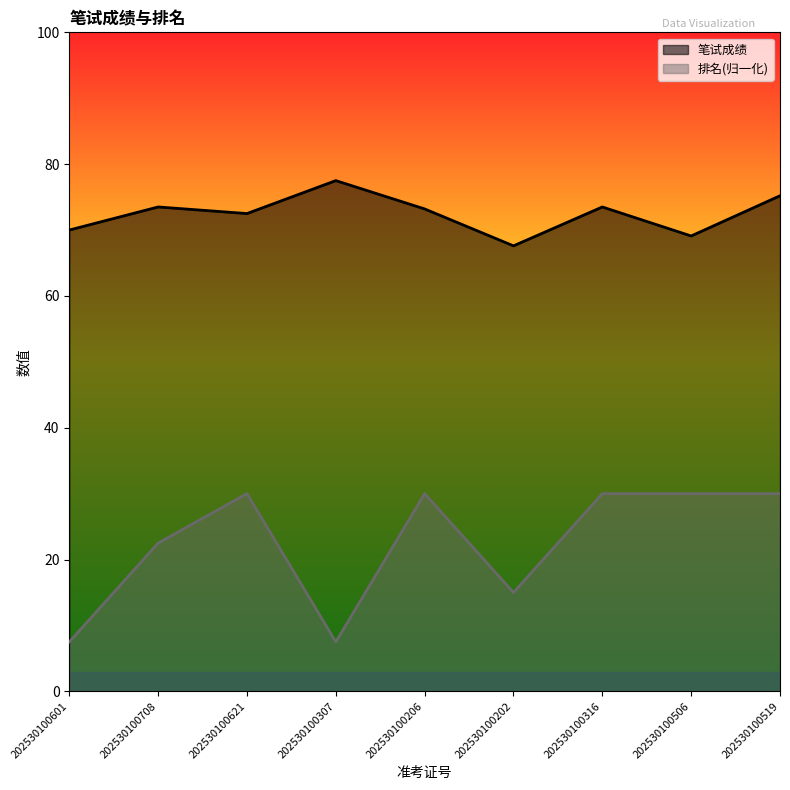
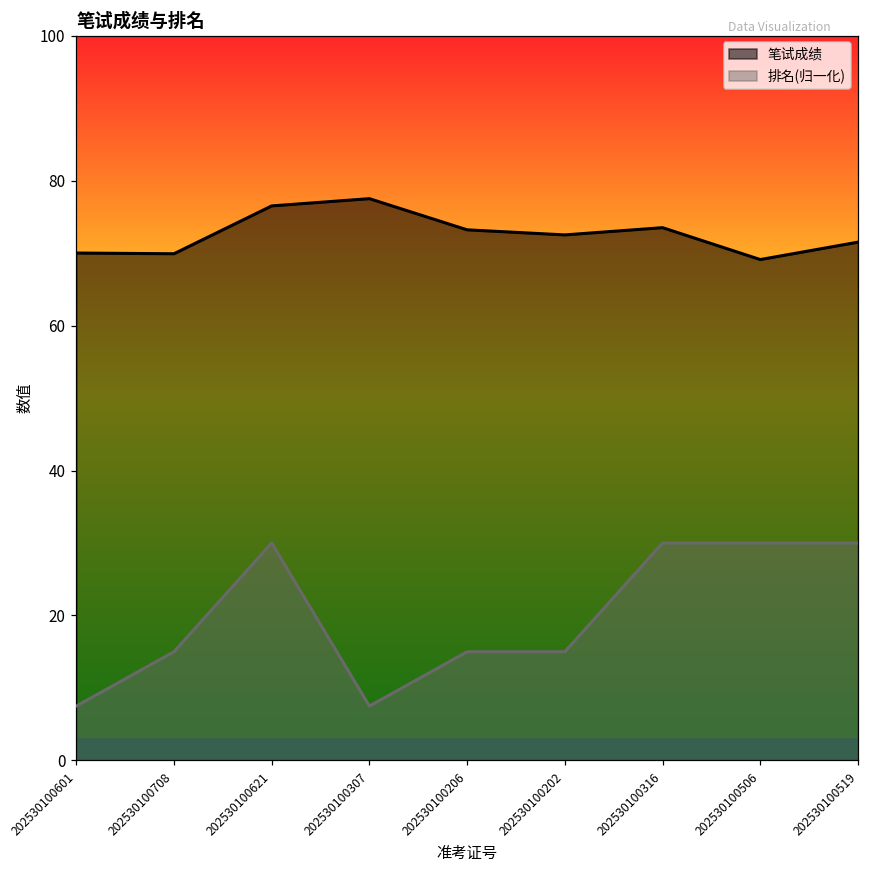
  {
    "笔试成绩": {
      "202530100601": 70,
-     "202530100708": 74,
-     "202530100621": 73,
+     "202530100708": 70,
+     "202530100621": 77,
      "202530100307": 78,
      "202530100206": 73,
-     "202530100202": 68,
+     "202530100202": 73,
      "202530100316": 74,
      "202530100506": 69,
-     "202530100519": 75
+     "202530100519": 72
    },
    "排名(归一化)": {
      "202530100601": 8,
-     "202530100708": 23,
+     "202530100708": 15,
      "202530100621": 30,
      "202530100307": 8,
-     "202530100206": 30,
+     "202530100206": 15,
      "202530100202": 15,
      "202530100316": 30,
      "202530100506": 30,
      "202530100519": 30
    }
  }
